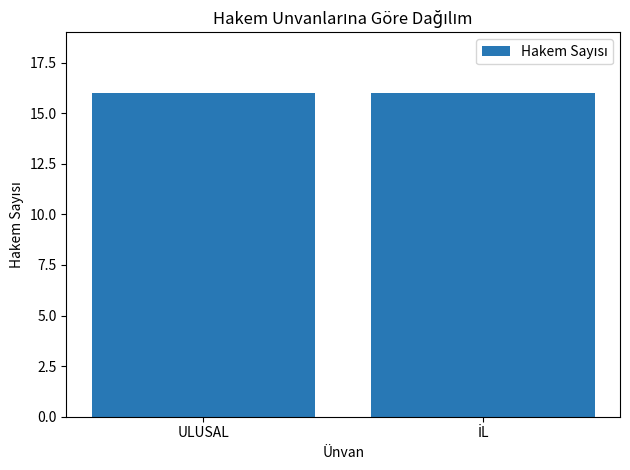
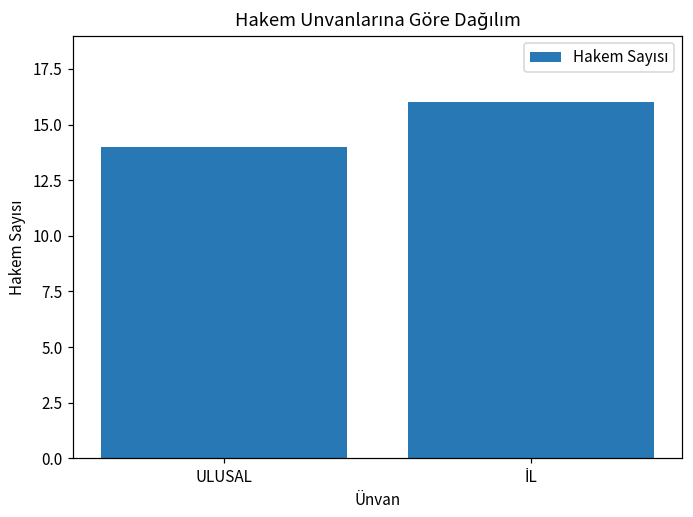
  {
-   "ULUSAL": 16,
+   "ULUSAL": 14,
    "İL": 16
  }
